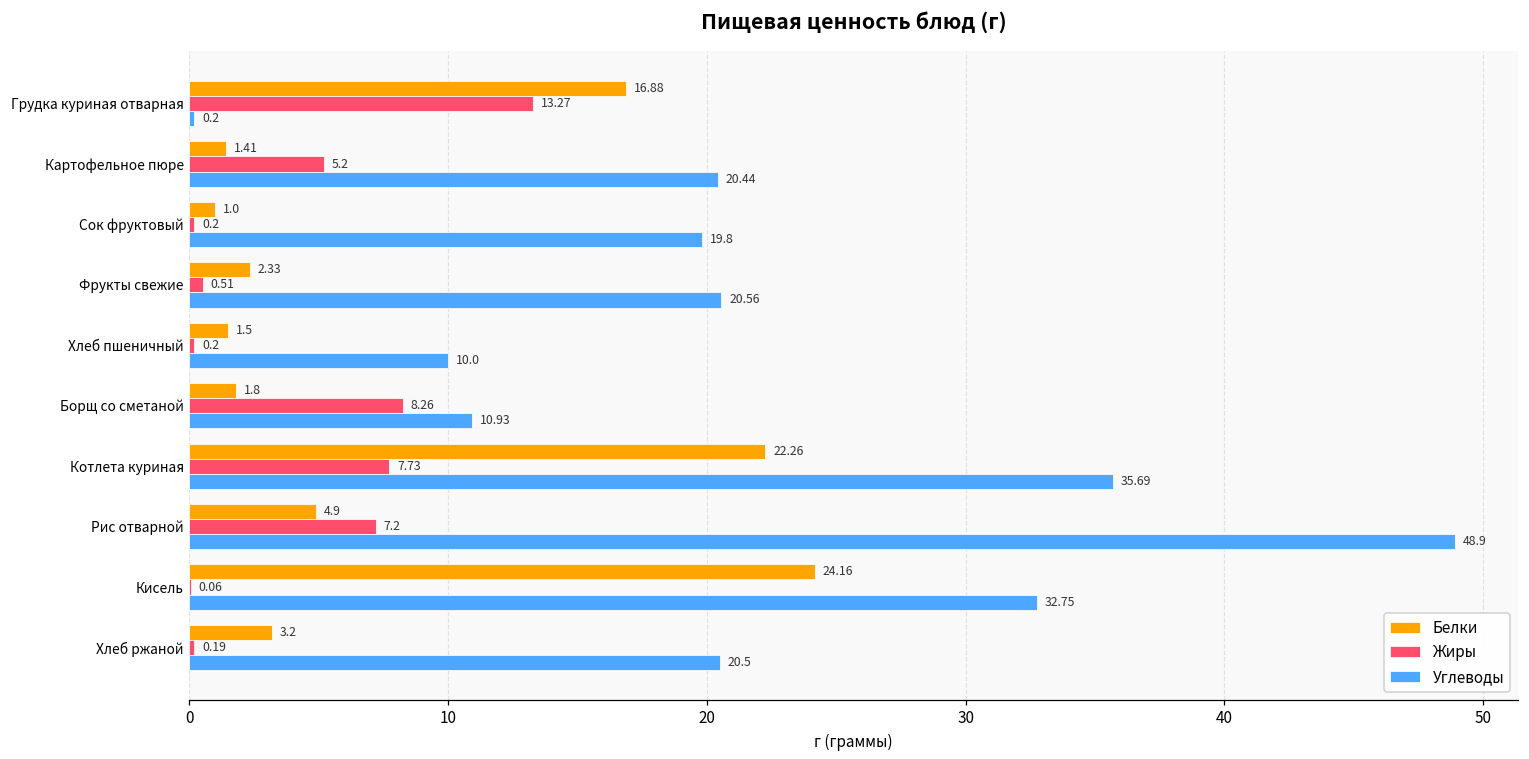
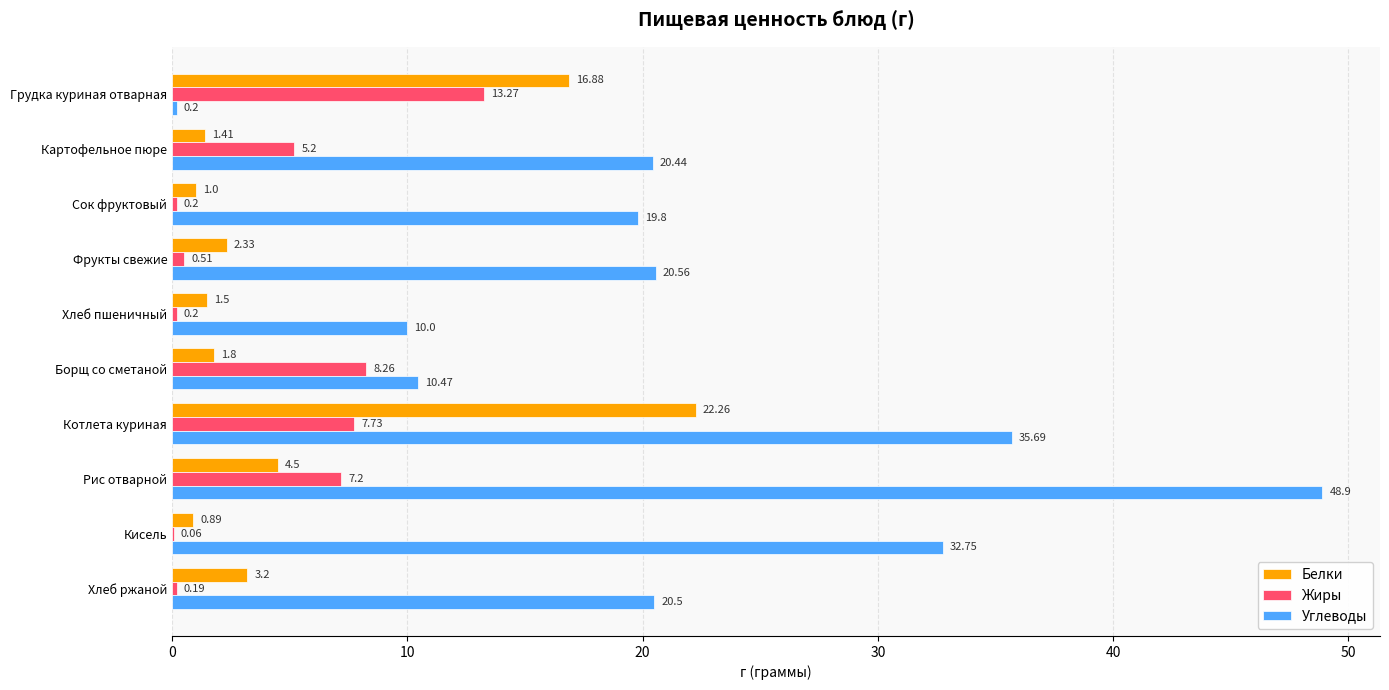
  {
    "Белки": {
      "Грудка куриная отварная": 16.88,
      "Картофельное пюре": 1.41,
      "Сок фруктовый": 1.0,
      "Фрукты свежие": 2.33,
      "Хлеб пшеничный": 1.5,
      "Борщ со сметаной": 1.8,
      "Котлета куриная": 22.26,
-     "Рис отварной": 4.9,
-     "Кисель": 24.16,
+     "Рис отварной": 4.5,
+     "Кисель": 0.89,
      "Хлеб ржаной": 3.2
    },
    "Жиры": {
      "Грудка куриная отварная": 13.27,
      "Картофельное пюре": 5.2,
      "Сок фруктовый": 0.2,
      "Фрукты свежие": 0.51,
      "Хлеб пшеничный": 0.2,
      "Борщ со сметаной": 8.26,
      "Котлета куриная": 7.73,
      "Рис отварной": 7.2,
      "Кисель": 0.06,
      "Хлеб ржаной": 0.19
    },
    "Углеводы": {
      "Грудка куриная отварная": 0.2,
      "Картофельное пюре": 20.44,
      "Сок фруктовый": 19.8,
      "Фрукты свежие": 20.56,
      "Хлеб пшеничный": 10.0,
-     "Борщ со сметаной": 10.93,
+     "Борщ со сметаной": 10.47,
      "Котлета куриная": 35.69,
      "Рис отварной": 48.9,
      "Кисель": 32.75,
      "Хлеб ржаной": 20.5
    }
  }
